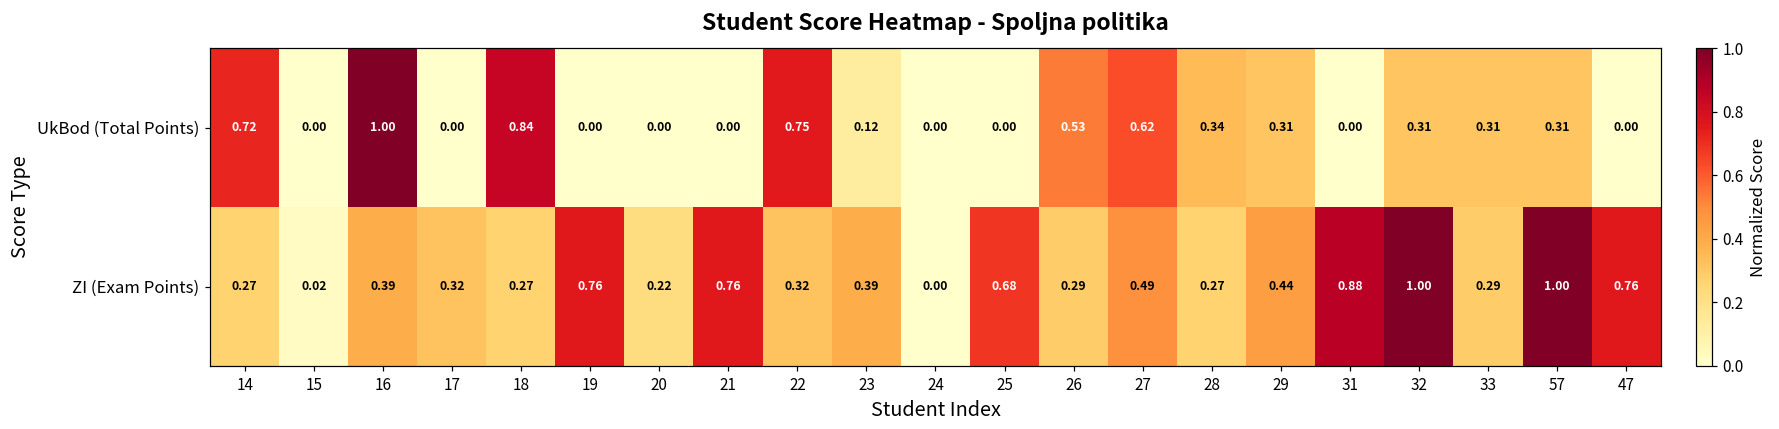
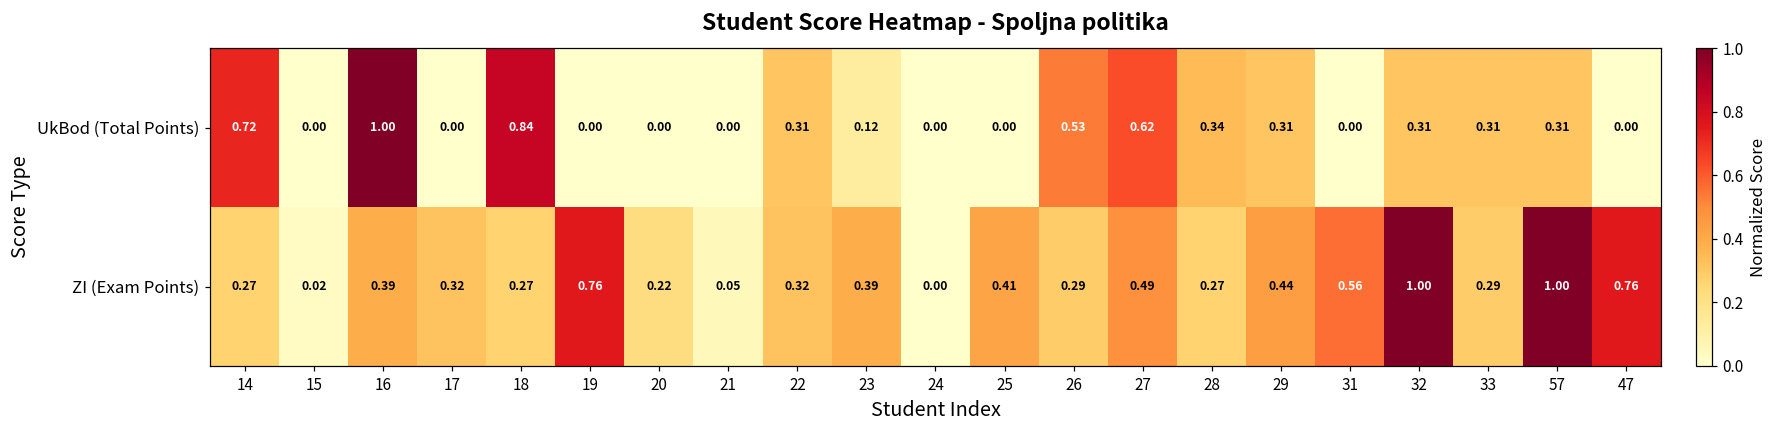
  {
    "UkBod (Total Points)": {
      "14": 0.72,
      "15": 0.00,
      "16": 1.00,
      "17": 0.00,
      "18": 0.84,
      "19": 0.00,
      "20": 0.00,
      "21": 0.00,
-     "22": 0.75,
+     "22": 0.31,
      "23": 0.12,
      "24": 0.00,
      "25": 0.00,
      "26": 0.53,
      "27": 0.62,
      "28": 0.34,
      "29": 0.31,
      "31": 0.00,
      "32": 0.31,
      "33": 0.31,
      "57": 0.31,
      "47": 0.00
    },
    "ZI (Exam Points)": {
      "14": 0.27,
      "15": 0.02,
      "16": 0.39,
      "17": 0.32,
      "18": 0.27,
      "19": 0.76,
      "20": 0.22,
-     "21": 0.76,
+     "21": 0.05,
      "22": 0.32,
      "23": 0.39,
      "24": 0.00,
-     "25": 0.68,
+     "25": 0.41,
      "26": 0.29,
      "27": 0.49,
      "28": 0.27,
      "29": 0.44,
-     "31": 0.88,
+     "31": 0.56,
      "32": 1.00,
      "33": 0.29,
      "57": 1.00,
      "47": 0.76
    }
  }
